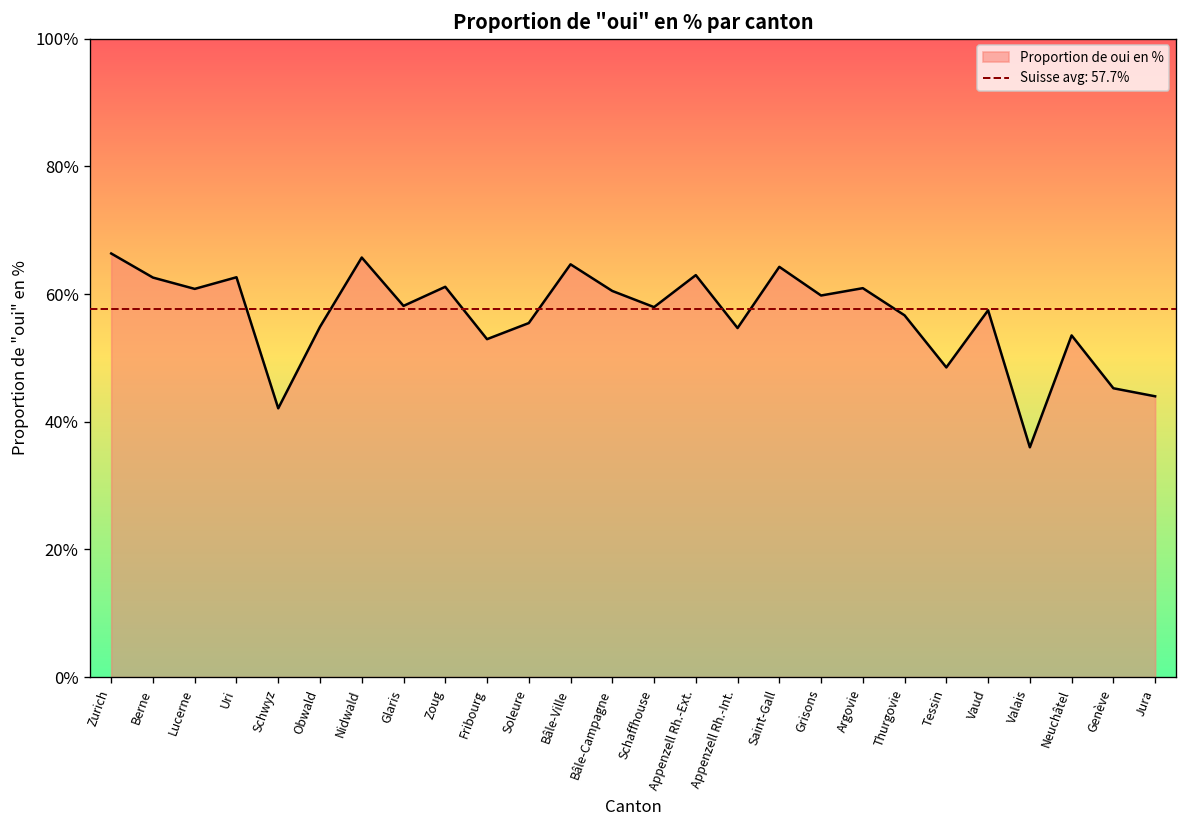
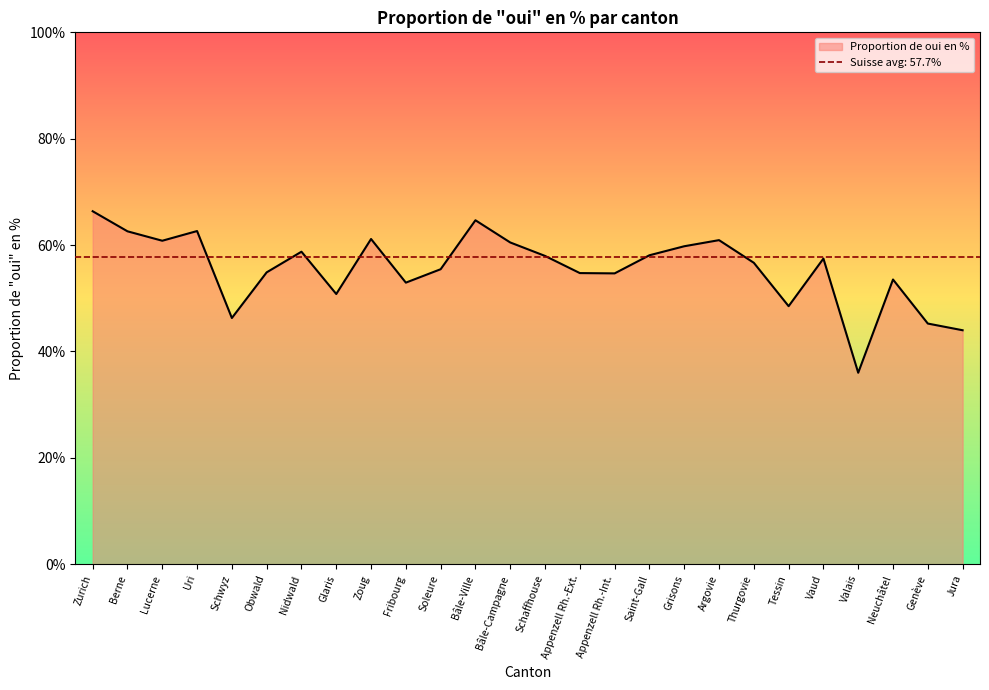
  {
    "Zurich": "66%",
    "Berne": "63%",
    "Lucerne": "61%",
    "Uri": "63%",
-   "Schwyz": "42%",
+   "Schwyz": "46%",
    "Obwald": "55%",
-   "Nidwald": "66%",
-   "Glaris": "58%",
+   "Nidwald": "59%",
+   "Glaris": "51%",
    "Zoug": "61%",
    "Fribourg": "53%",
    "Soleure": "55%",
    "Bâle-Ville": "65%",
    "Bâle-Campagne": "60%",
    "Schaffhouse": "58%",
-   "Appenzell Rh.-Ext.": "63%",
+   "Appenzell Rh.-Ext.": "55%",
    "Appenzell Rh.-Int.": "55%",
-   "Saint-Gall": "64%",
+   "Saint-Gall": "58%",
    "Grisons": "60%",
    "Argovie": "61%",
    "Thurgovie": "57%",
    "Tessin": "49%",
    "Vaud": "57%",
    "Valais": "36%",
    "Neuchâtel": "54%",
    "Genève": "45%",
    "Jura": "44%"
  }
